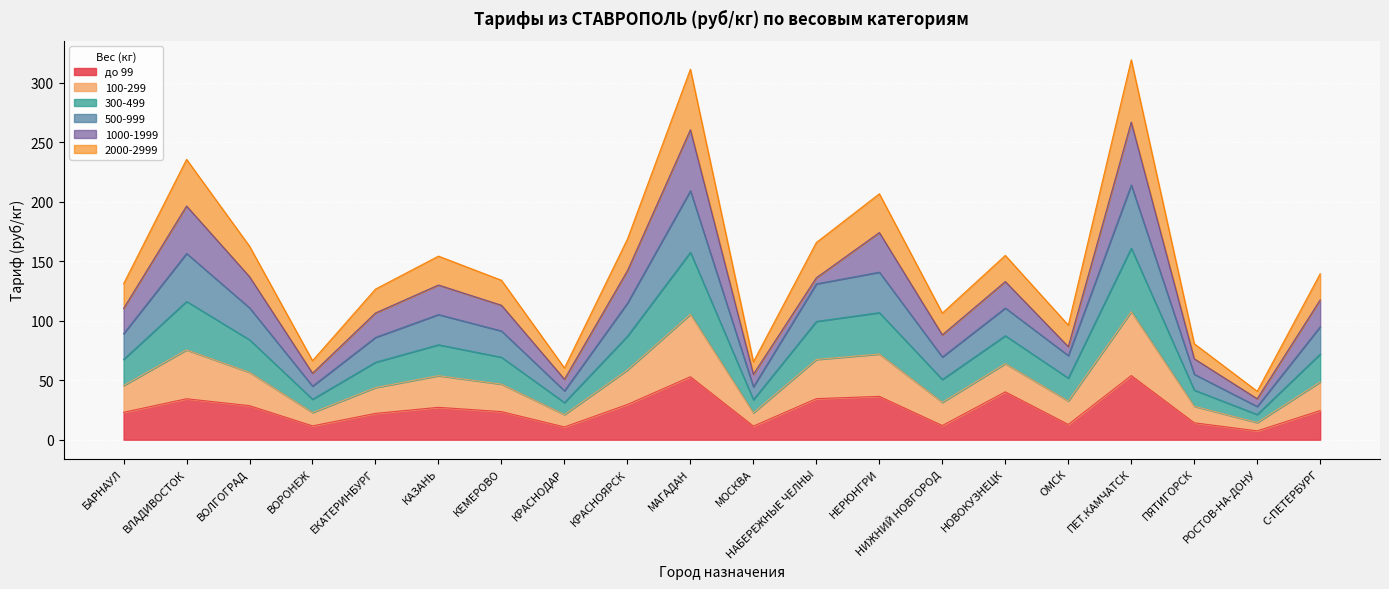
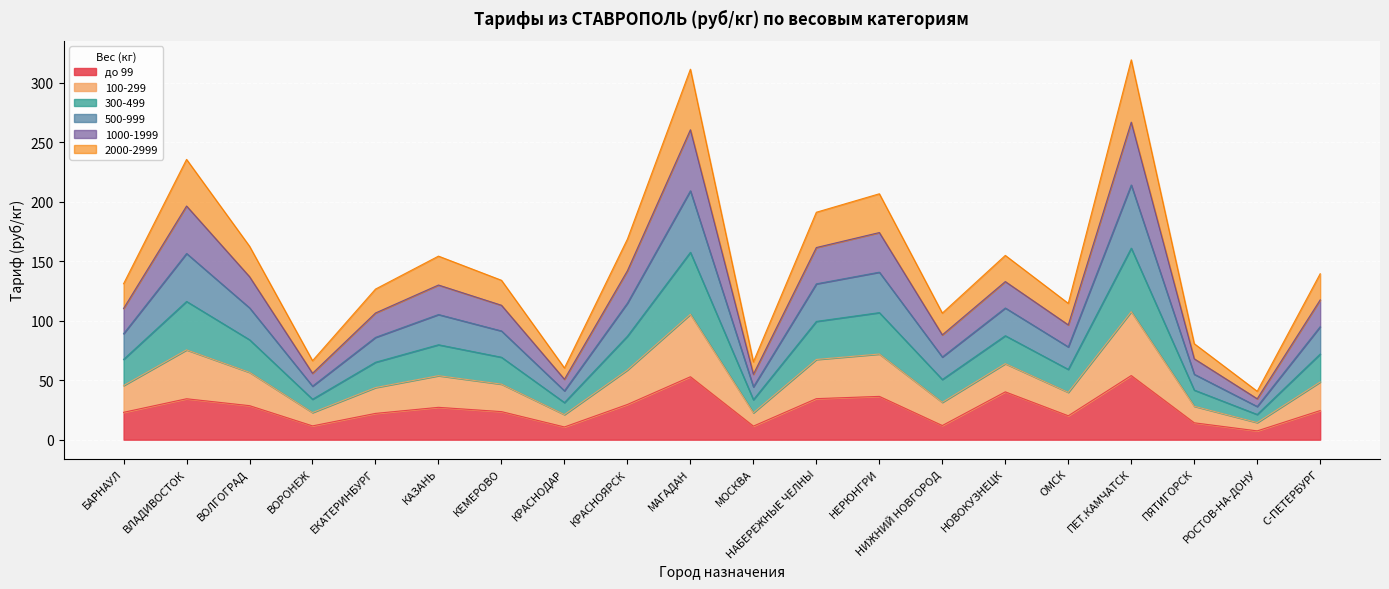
  {
    "до 99": {
      "БАРНАУЛ": 23,
      "ВЛАДИВОСТОК": 34,
      "ВОЛГОГРАД": 29,
      "ВОРОНЕЖ": 12,
      "ЕКАТЕРИНБУРГ": 22,
      "КАЗАНЬ": 27,
      "КЕМЕРОВО": 24,
      "КРАСНОДАР": 11,
      "КРАСНОЯРСК": 30,
      "МАГАДАН": 53,
      "МОСКВА": 11,
      "НАБЕРЕЖНЫЕ ЧЕЛНЫ": 35,
      "НЕРЮНГРИ": 36,
      "НИЖНИЙ НОВГОРОД": 12,
      "НОВОКУЗНЕЦК": 40,
-     "ОМСК": 13,
+     "ОМСК": 20,
      "ПЕТ.КАМЧАТСК": 54,
      "ПЯТИГОРСК": 14,
      "РОСТОВ-НА-ДОНУ": 7,
      "С-ПЕТЕРБУРГ": 25
    },
    "1000-1999": {
      "БАРНАУЛ": 21,
      "ВЛАДИВОСТОК": 40,
      "ВОЛГОГРАД": 26,
      "ВОРОНЕЖ": 11,
      "ЕКАТЕРИНБУРГ": 21,
      "КАЗАНЬ": 25,
      "КЕМЕРОВО": 22,
      "КРАСНОДАР": 10,
      "КРАСНОЯРСК": 27,
      "МАГАДАН": 51,
      "МОСКВА": 11,
-     "НАБЕРЕЖНЫЕ ЧЕЛНЫ": 5,
+     "НАБЕРЕЖНЫЕ ЧЕЛНЫ": 31,
      "НЕРЮНГРИ": 33,
      "НИЖНИЙ НОВГОРОД": 19,
      "НОВОКУЗНЕЦК": 22,
-     "ОМСК": 8,
+     "ОМСК": 19,
      "ПЕТ.КАМЧАТСК": 53,
      "ПЯТИГОРСК": 13,
      "РОСТОВ-НА-ДОНУ": 7,
      "С-ПЕТЕРБУРГ": 23
    }
  }
